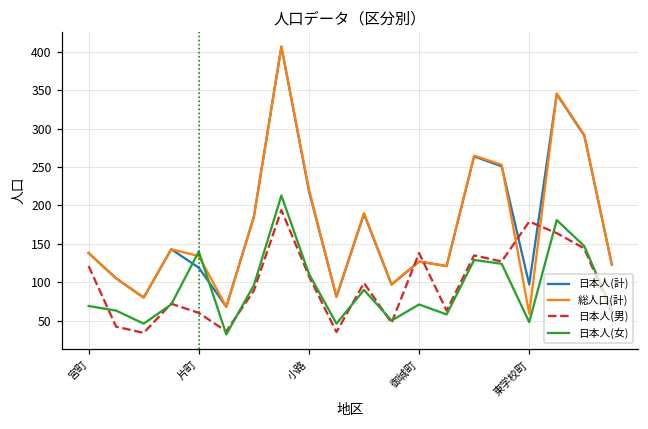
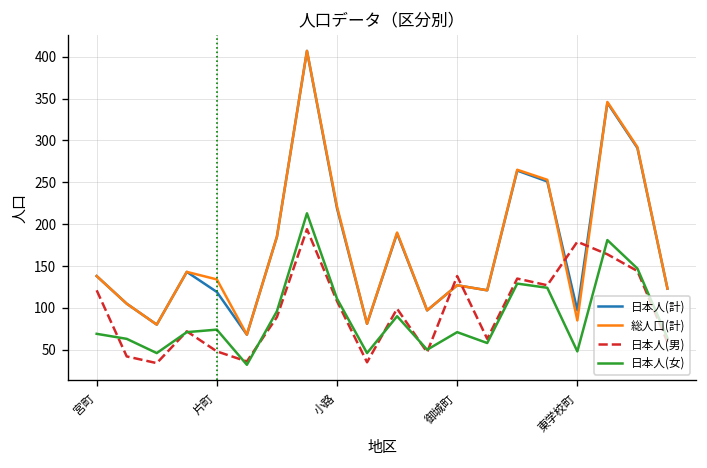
  {
    "日本人(計)": {
      "片町": 120,
      "東学校町": 100
    },
    "総人口(計)": {
      "片町": 130,
-     "東学校町": 60
+     "東学校町": 90
    },
    "日本人(男)": {
      "宮町": 120,
-     "片町": 60,
+     "片町": 50,
      "御城町": 140,
      "東学校町": 180
    },
    "日本人(女)": {
      "宮町": 70,
-     "片町": 140,
+     "片町": 70,
      "御城町": 70,
      "東学校町": 50
    }
  }
